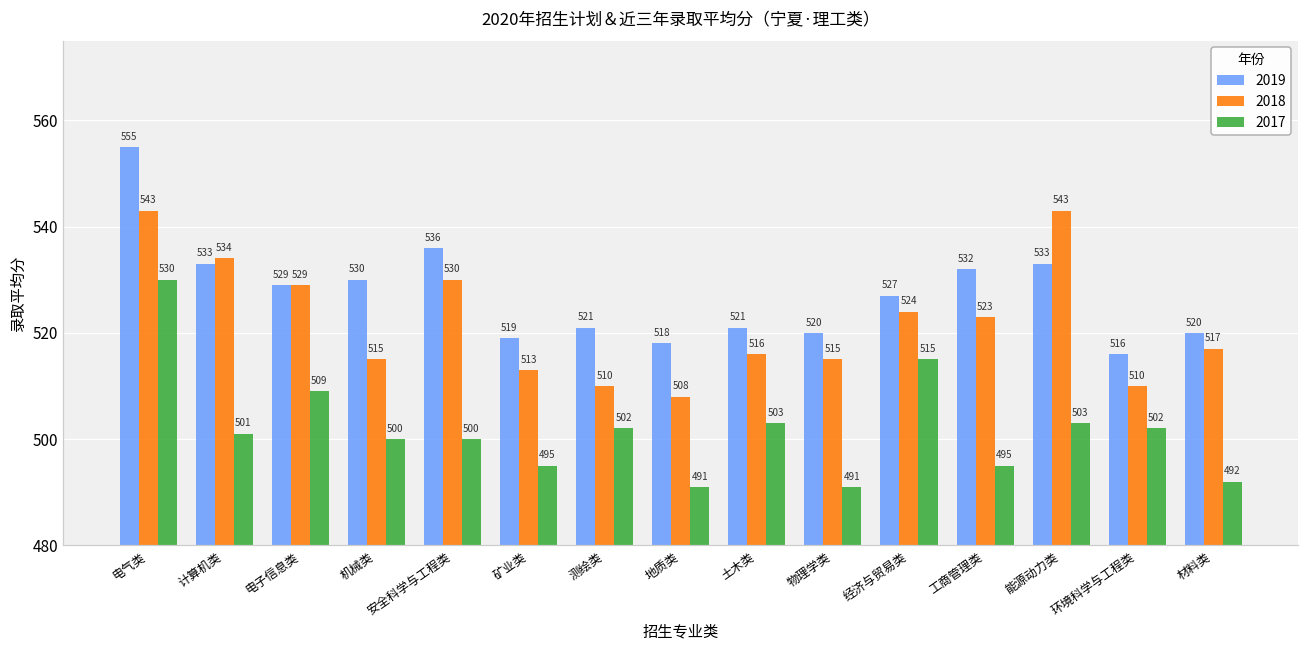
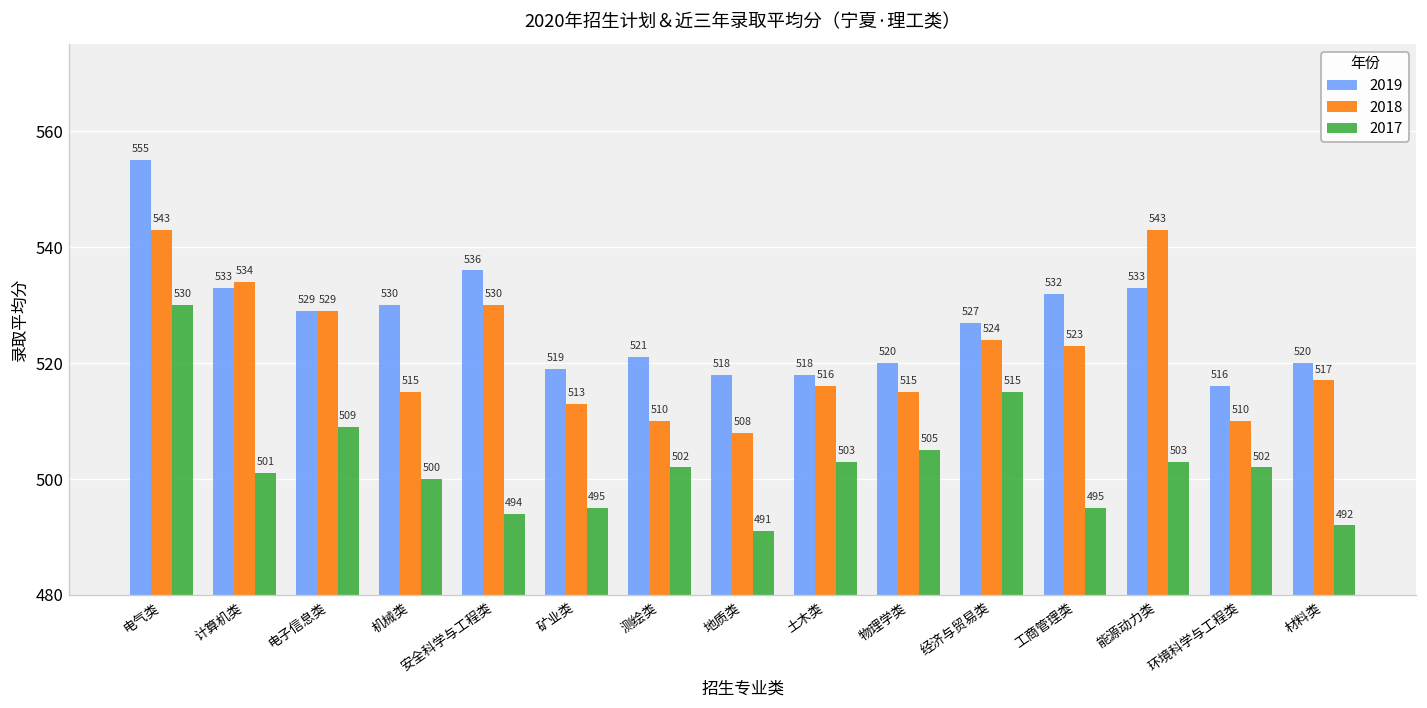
  {
    "2019": {
      "电气类": 555,
      "计算机类": 533,
      "电子信息类": 529,
      "机械类": 530,
      "安全科学与工程类": 536,
      "矿业类": 519,
      "测绘类": 521,
      "地质类": 518,
-     "土木类": 521,
+     "土木类": 518,
      "物理学类": 520,
      "经济与贸易类": 527,
      "工商管理类": 532,
      "能源动力类": 533,
      "环境科学与工程类": 516,
      "材料类": 520
    },
    "2018": {
      "电气类": 543,
      "计算机类": 534,
      "电子信息类": 529,
      "机械类": 515,
      "安全科学与工程类": 530,
      "矿业类": 513,
      "测绘类": 510,
      "地质类": 508,
      "土木类": 516,
      "物理学类": 515,
      "经济与贸易类": 524,
      "工商管理类": 523,
      "能源动力类": 543,
      "环境科学与工程类": 510,
      "材料类": 517
    },
    "2017": {
      "电气类": 530,
      "计算机类": 501,
      "电子信息类": 509,
      "机械类": 500,
-     "安全科学与工程类": 500,
+     "安全科学与工程类": 494,
      "矿业类": 495,
      "测绘类": 502,
      "地质类": 491,
      "土木类": 503,
-     "物理学类": 491,
+     "物理学类": 505,
      "经济与贸易类": 515,
      "工商管理类": 495,
      "能源动力类": 503,
      "环境科学与工程类": 502,
      "材料类": 492
    }
  }
